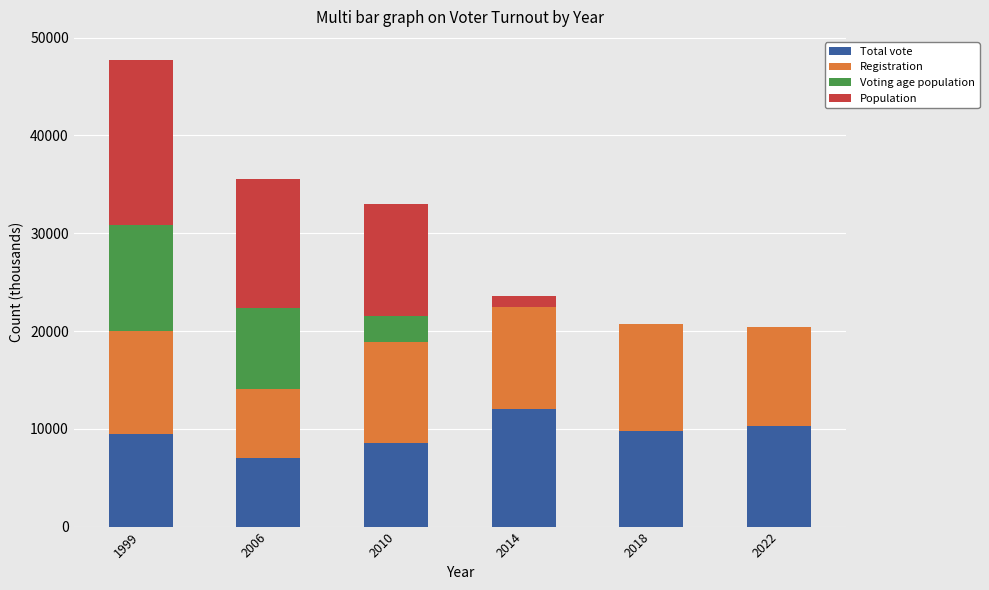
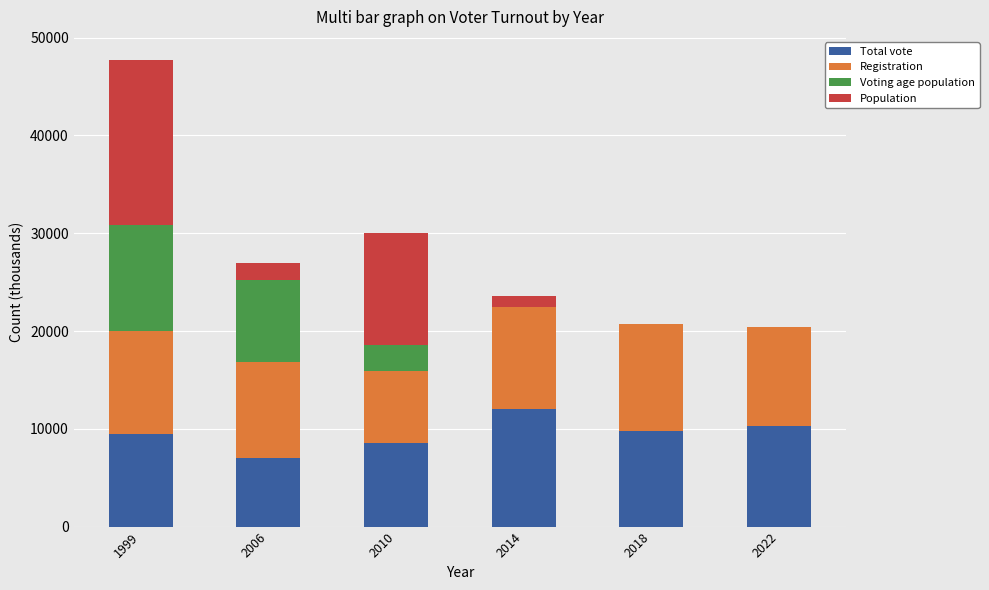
  {
    "Total vote": {
      "1999": 9000,
      "2006": 7000,
      "2010": 9000,
      "2014": 12000,
      "2018": 10000,
      "2022": 10000
    },
    "Registration": {
      "1999": 11000,
-     "2006": 7000,
-     "2010": 10000,
+     "2006": 10000,
+     "2010": 7000,
      "2014": 10000,
      "2018": 11000,
      "2022": 10000
    },
    "Voting age population": {
      "1999": 11000,
      "2006": 8000,
      "2010": 3000,
      "2014": 0,
      "2018": 0,
      "2022": 0
    },
    "Population": {
      "1999": 17000,
-     "2006": 13000,
+     "2006": 2000,
      "2010": 11000,
      "2014": 1000,
      "2018": 0,
      "2022": 0
    }
  }
